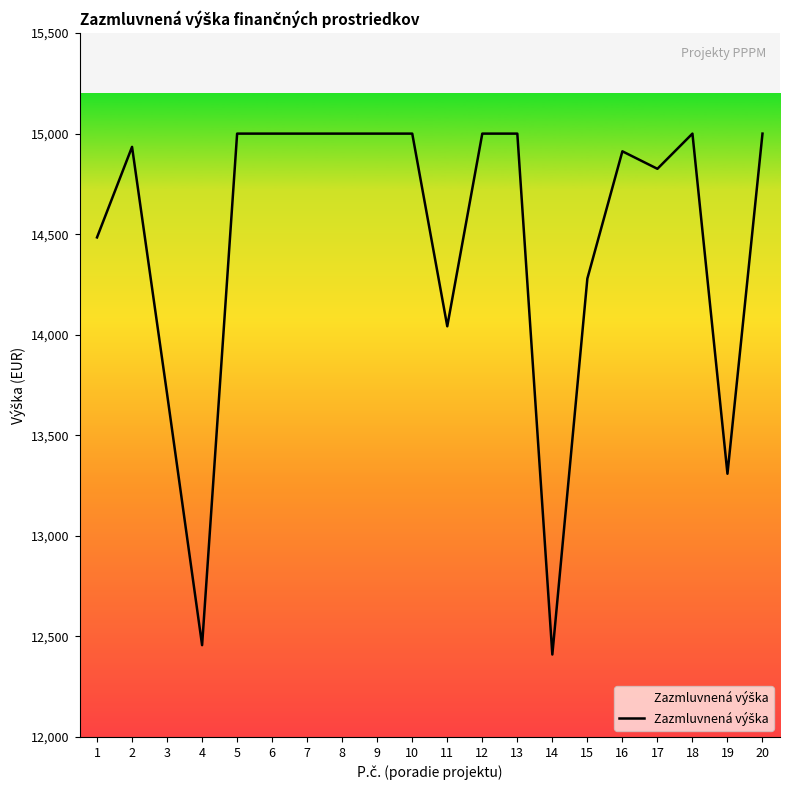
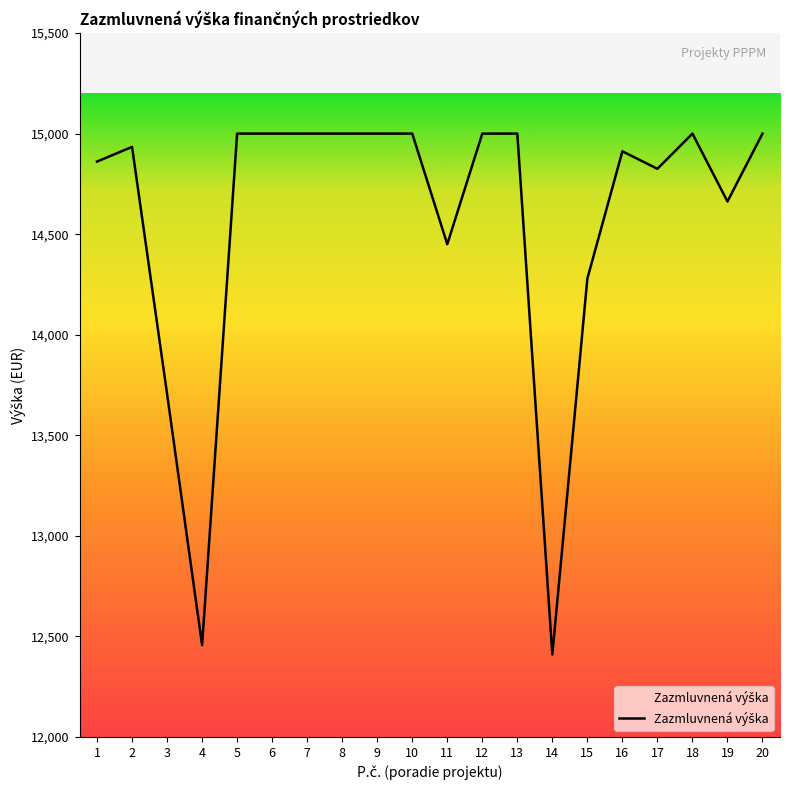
  {
-   "1": "14,480",
+   "1": "14,860",
    "2": "14,930",
    "3": "13,710",
    "4": "12,460",
    "5": "15,000",
    "6": "15,000",
    "7": "15,000",
    "8": "15,000",
    "9": "15,000",
    "10": "15,000",
-   "11": "14,040",
+   "11": "14,450",
    "12": "15,000",
    "13": "15,000",
    "14": "12,410",
    "15": "14,280",
    "16": "14,910",
    "17": "14,830",
    "18": "15,000",
-   "19": "13,310",
+   "19": "14,660",
    "20": "15,000"
  }
